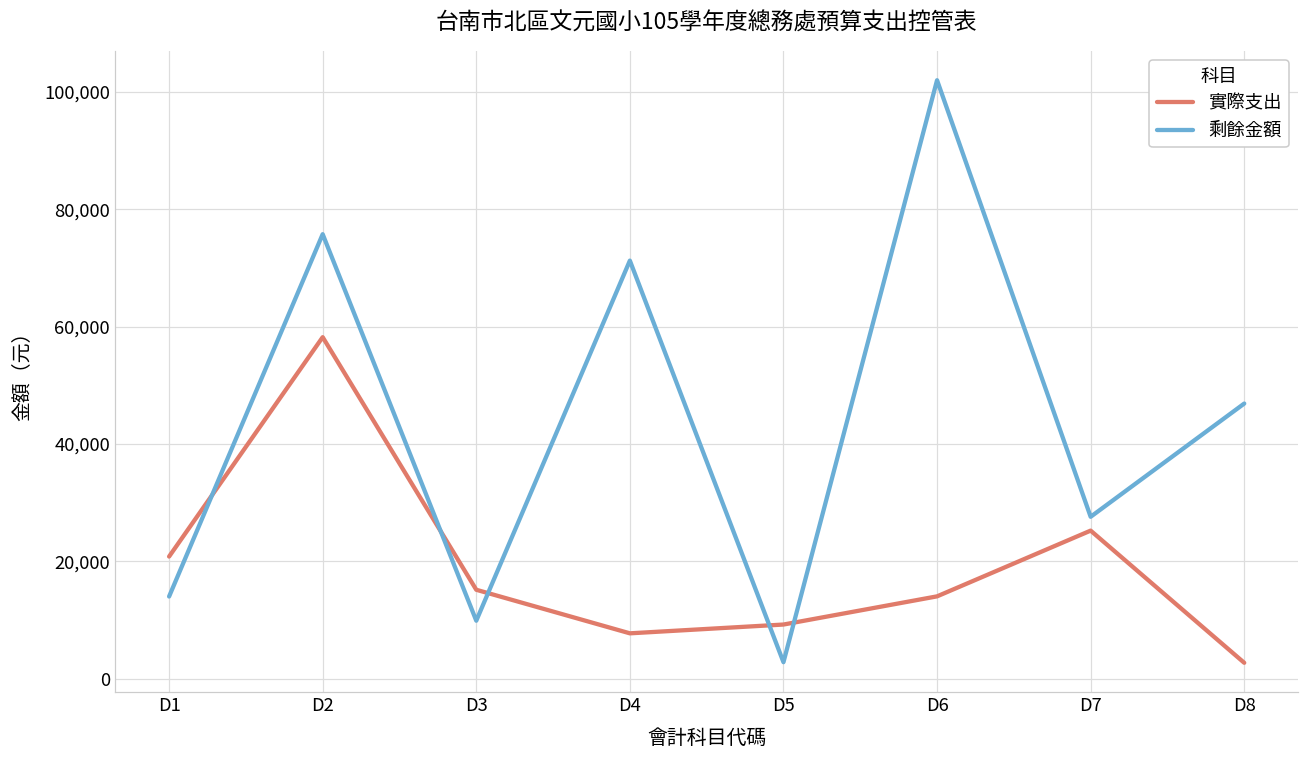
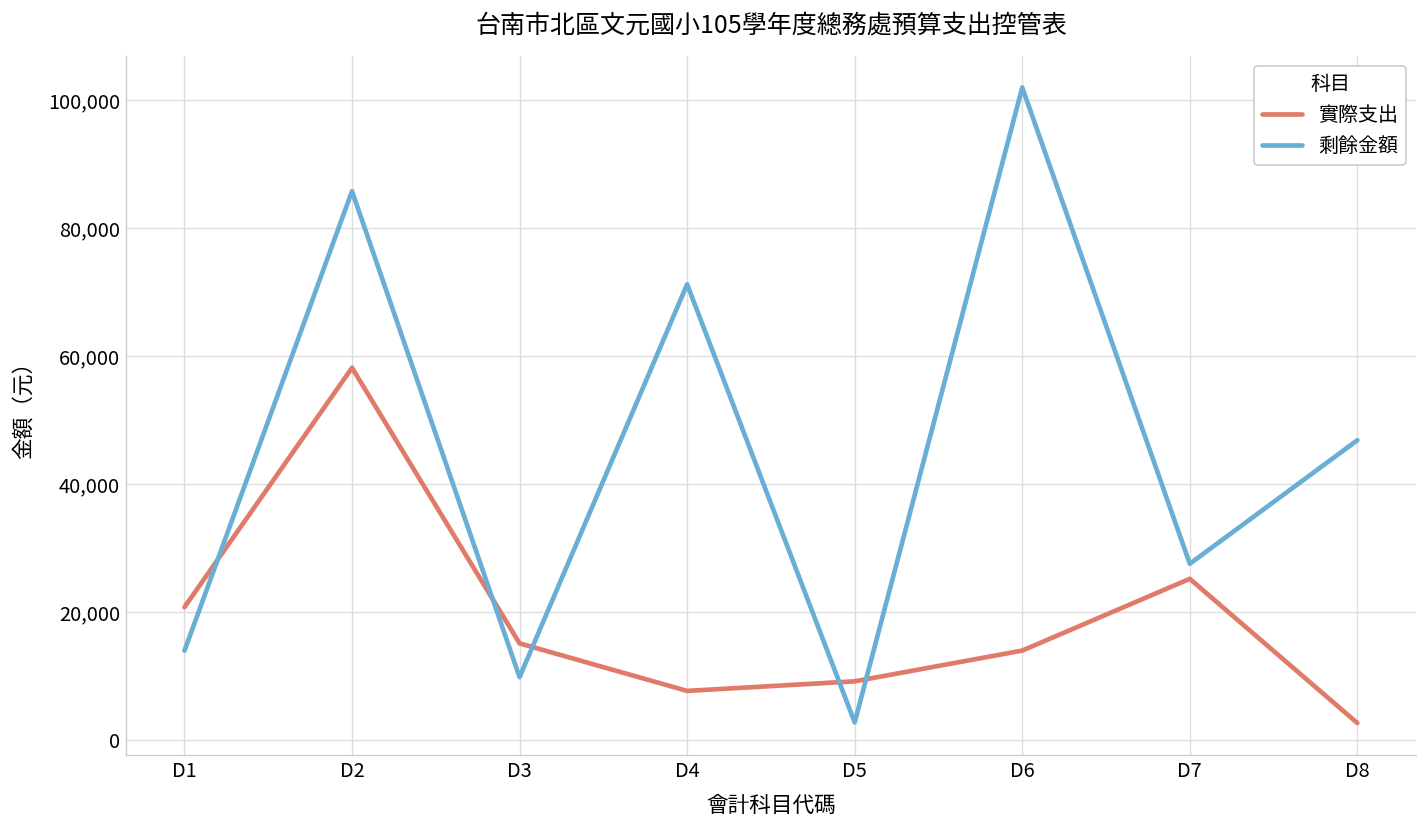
  {
    "實際支出": {
      "D1": "21,000",
      "D2": "58,000",
      "D3": "15,000",
      "D4": "8,000",
      "D5": "9,000",
      "D6": "14,000",
      "D7": "25,000",
      "D8": "3,000"
    },
    "剩餘金額": {
      "D1": "14,000",
-     "D2": "76,000",
+     "D2": "86,000",
      "D3": "10,000",
      "D4": "71,000",
      "D5": "3,000",
      "D6": "102,000",
      "D7": "28,000",
      "D8": "47,000"
    }
  }
